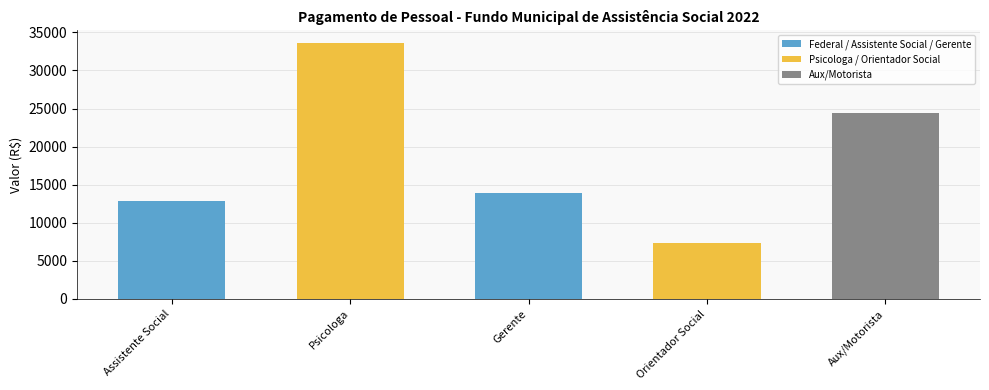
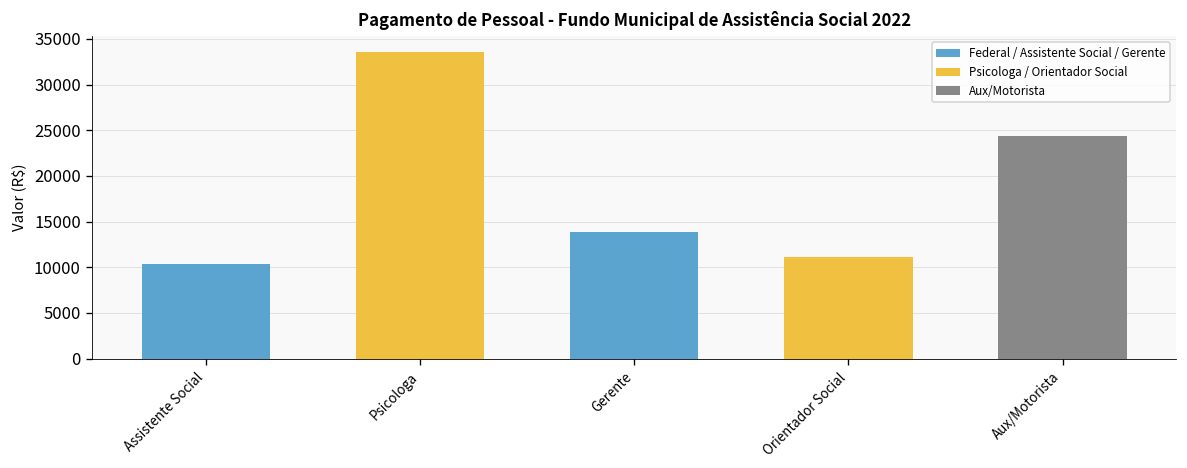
  {
-   "Assistente Social": 13000,
+   "Assistente Social": 10000,
    "Psicologa": 34000,
    "Gerente": 14000,
-   "Orientador Social": 7000,
+   "Orientador Social": 11000,
    "Aux/Motorista": 24000
  }
